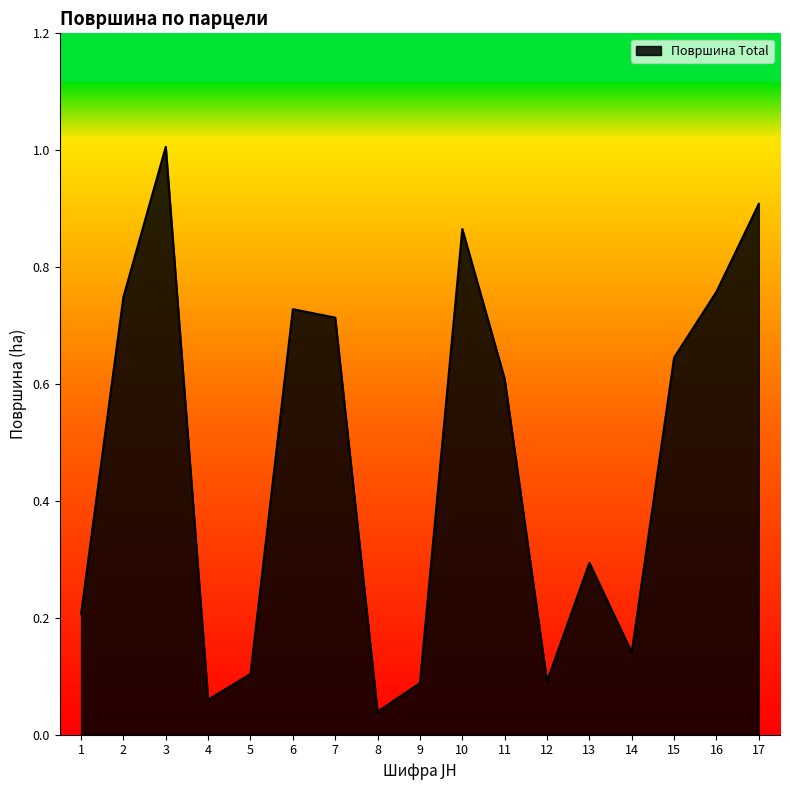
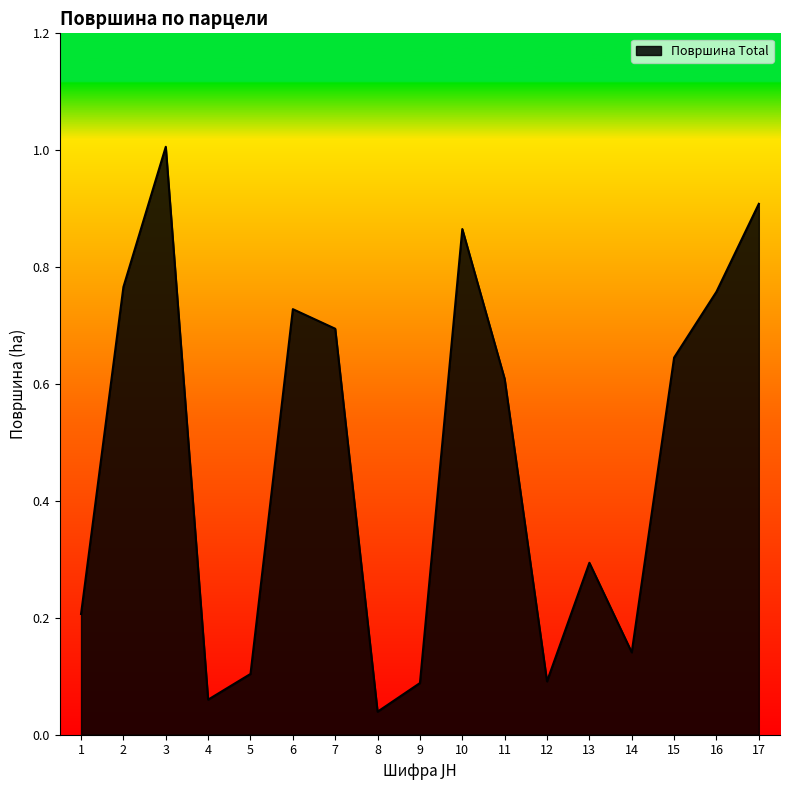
  {
    "1": 0.21,
-   "2": 0.75,
+   "2": 0.77,
    "3": 1.01,
    "4": 0.06,
    "5": 0.10,
    "6": 0.73,
-   "7": 0.71,
+   "7": 0.69,
    "8": 0.04,
    "9": 0.09,
    "10": 0.87,
    "11": 0.61,
    "12": 0.09,
    "13": 0.29,
    "14": 0.14,
    "15": 0.65,
    "16": 0.76,
    "17": 0.91
  }
